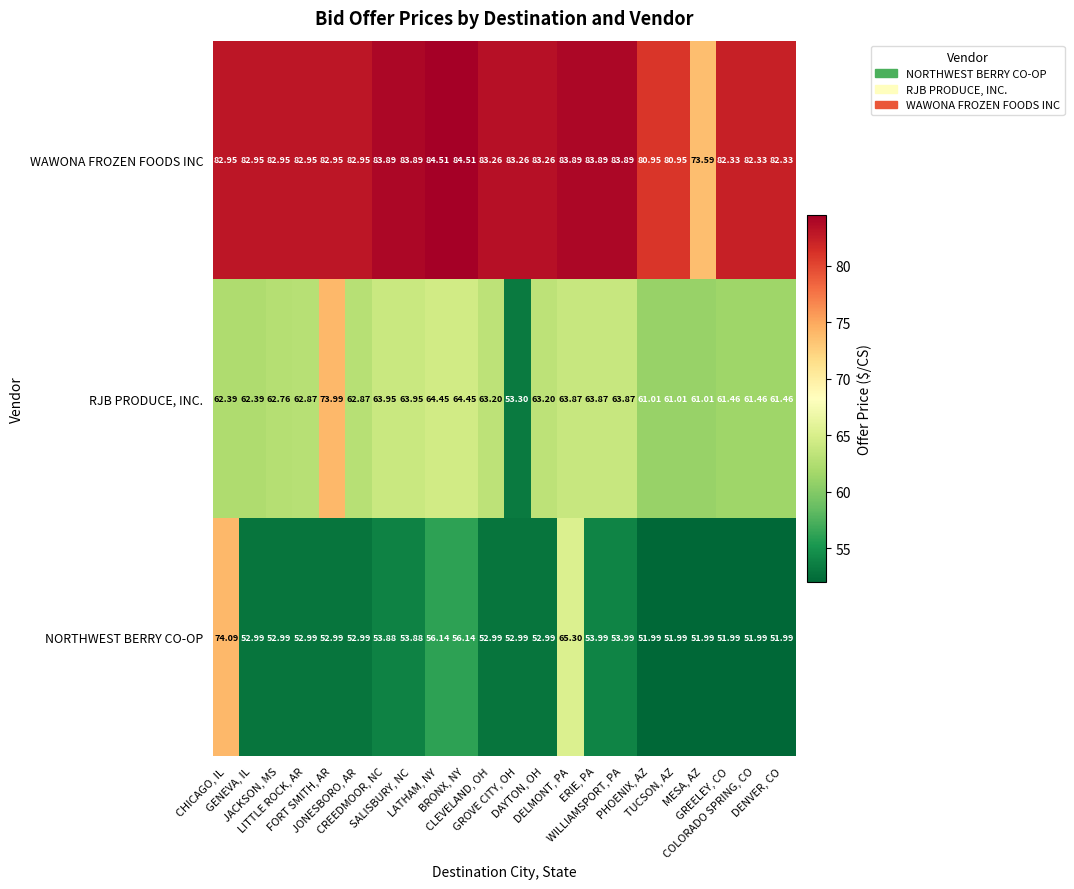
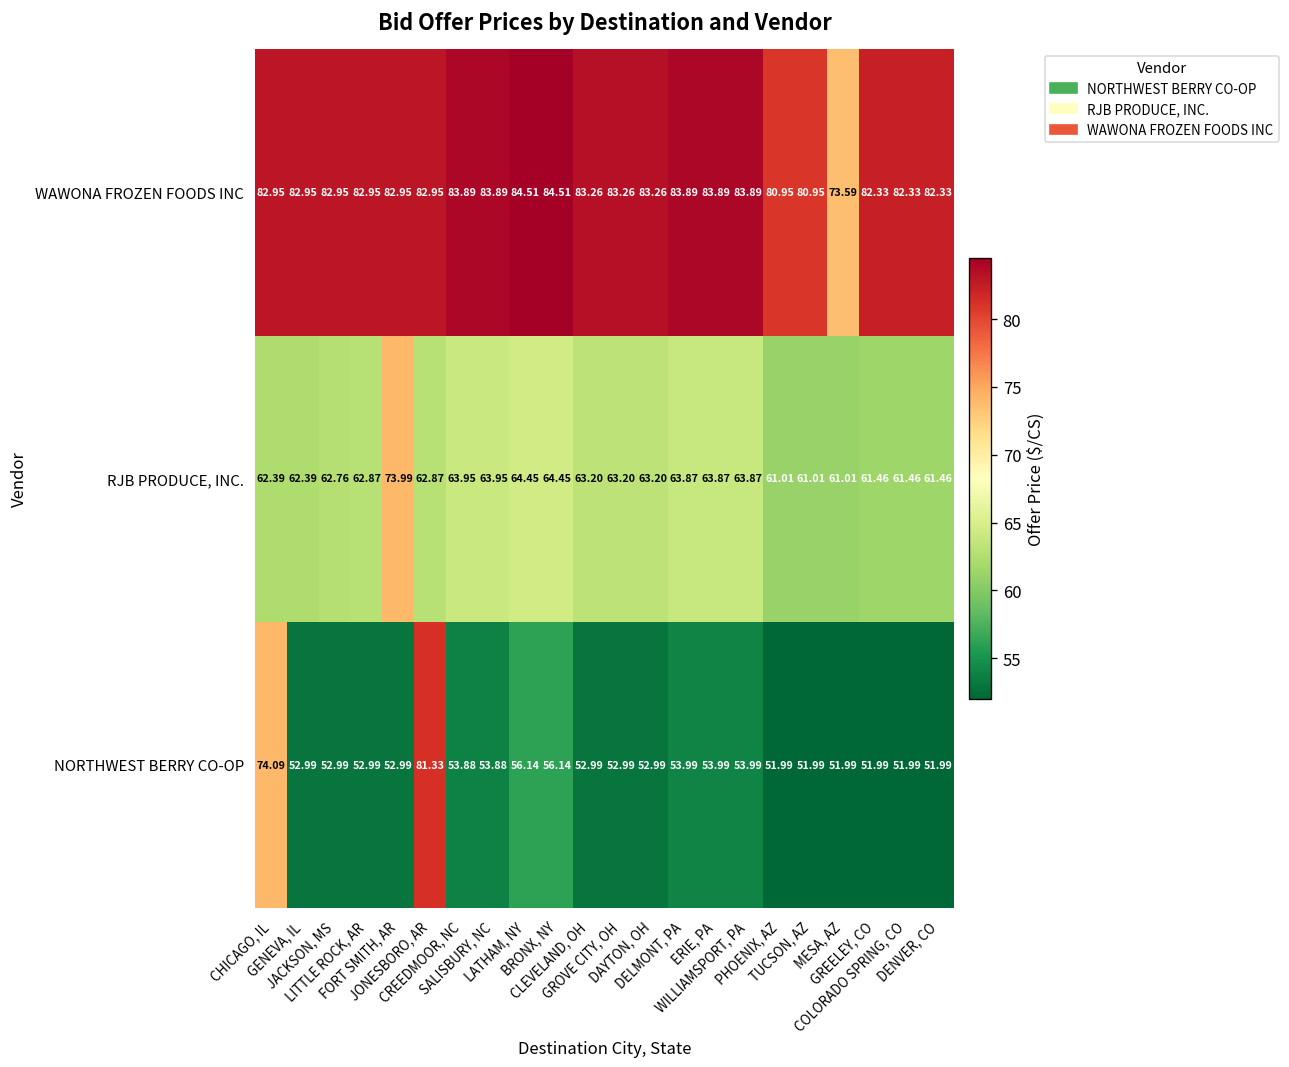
  {
    "WAWONA FROZEN FOODS INC": {
      "CHICAGO, IL": 82.95,
      "GENEVA, IL": 82.95,
      "JACKSON, MS": 82.95,
      "LITTLE ROCK, AR": 82.95,
      "FORT SMITH, AR": 82.95,
      "JONESBORO, AR": 82.95,
      "CREEDMOOR, NC": 83.89,
      "SALISBURY, NC": 83.89,
      "LATHAM, NY": 84.51,
      "BRONX, NY": 84.51,
      "CLEVELAND, OH": 83.26,
      "GROVE CITY, OH": 83.26,
      "DAYTON, OH": 83.26,
      "DELMONT, PA": 83.89,
      "ERIE, PA": 83.89,
      "WILLIAMSPORT, PA": 83.89,
      "PHOENIX, AZ": 80.95,
      "TUCSON, AZ": 80.95,
      "MESA, AZ": 73.59,
      "GREELEY, CO": 82.33,
      "COLORADO SPRING, CO": 82.33,
      "DENVER, CO": 82.33
    },
    "RJB PRODUCE, INC.": {
      "CHICAGO, IL": 62.39,
      "GENEVA, IL": 62.39,
      "JACKSON, MS": 62.76,
      "LITTLE ROCK, AR": 62.87,
      "FORT SMITH, AR": 73.99,
      "JONESBORO, AR": 62.87,
      "CREEDMOOR, NC": 63.95,
      "SALISBURY, NC": 63.95,
      "LATHAM, NY": 64.45,
      "BRONX, NY": 64.45,
      "CLEVELAND, OH": 63.20,
-     "GROVE CITY, OH": 53.30,
+     "GROVE CITY, OH": 63.20,
      "DAYTON, OH": 63.20,
      "DELMONT, PA": 63.87,
      "ERIE, PA": 63.87,
      "WILLIAMSPORT, PA": 63.87,
      "PHOENIX, AZ": 61.01,
      "TUCSON, AZ": 61.01,
      "MESA, AZ": 61.01,
      "GREELEY, CO": 61.46,
      "COLORADO SPRING, CO": 61.46,
      "DENVER, CO": 61.46
    },
    "NORTHWEST BERRY CO-OP": {
      "CHICAGO, IL": 74.09,
      "GENEVA, IL": 52.99,
      "JACKSON, MS": 52.99,
      "LITTLE ROCK, AR": 52.99,
      "FORT SMITH, AR": 52.99,
-     "JONESBORO, AR": 52.99,
+     "JONESBORO, AR": 81.33,
      "CREEDMOOR, NC": 53.88,
      "SALISBURY, NC": 53.88,
      "LATHAM, NY": 56.14,
      "BRONX, NY": 56.14,
      "CLEVELAND, OH": 52.99,
      "GROVE CITY, OH": 52.99,
      "DAYTON, OH": 52.99,
-     "DELMONT, PA": 65.30,
+     "DELMONT, PA": 53.99,
      "ERIE, PA": 53.99,
      "WILLIAMSPORT, PA": 53.99,
      "PHOENIX, AZ": 51.99,
      "TUCSON, AZ": 51.99,
      "MESA, AZ": 51.99,
      "GREELEY, CO": 51.99,
      "COLORADO SPRING, CO": 51.99,
      "DENVER, CO": 51.99
    }
  }
